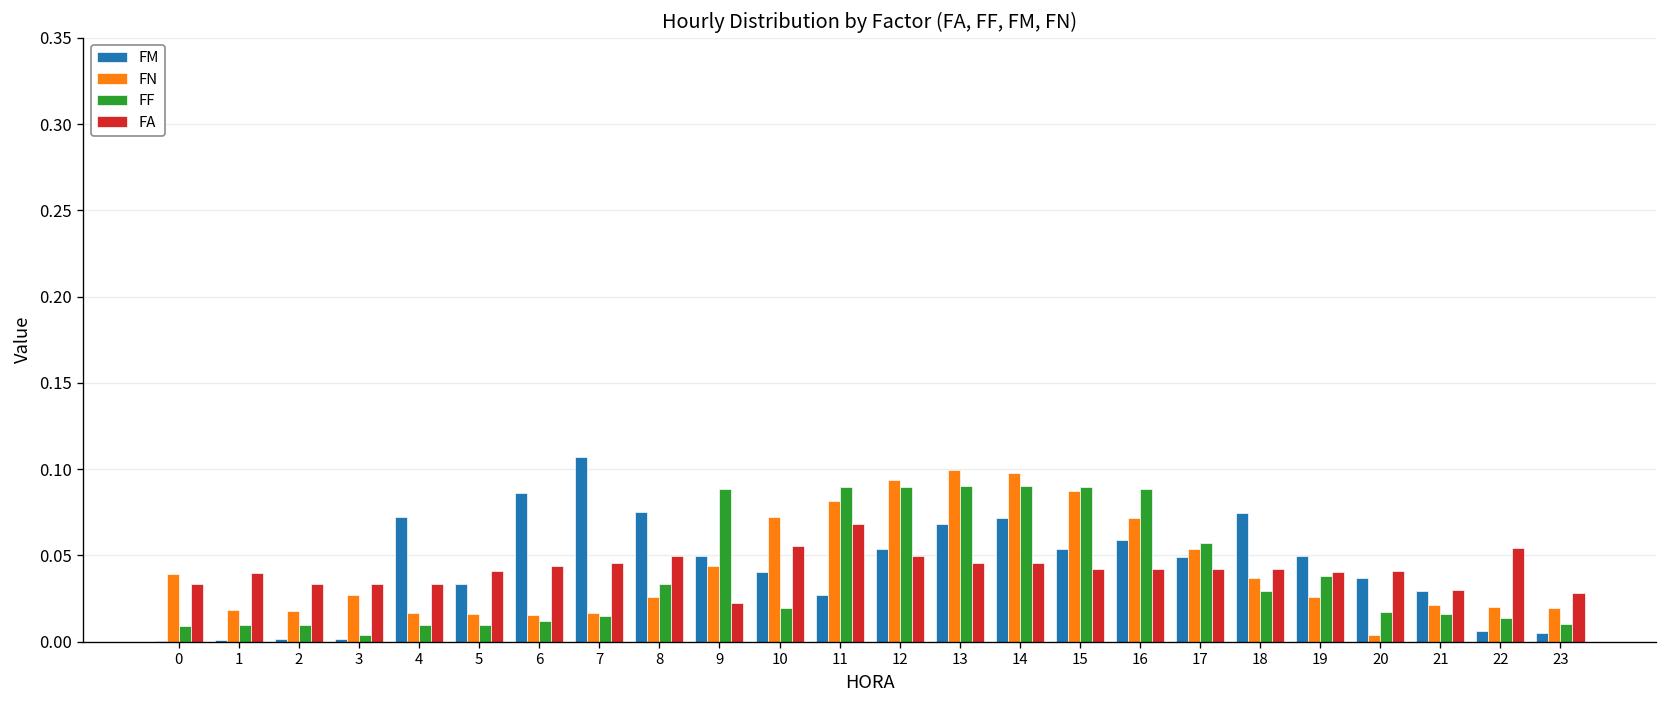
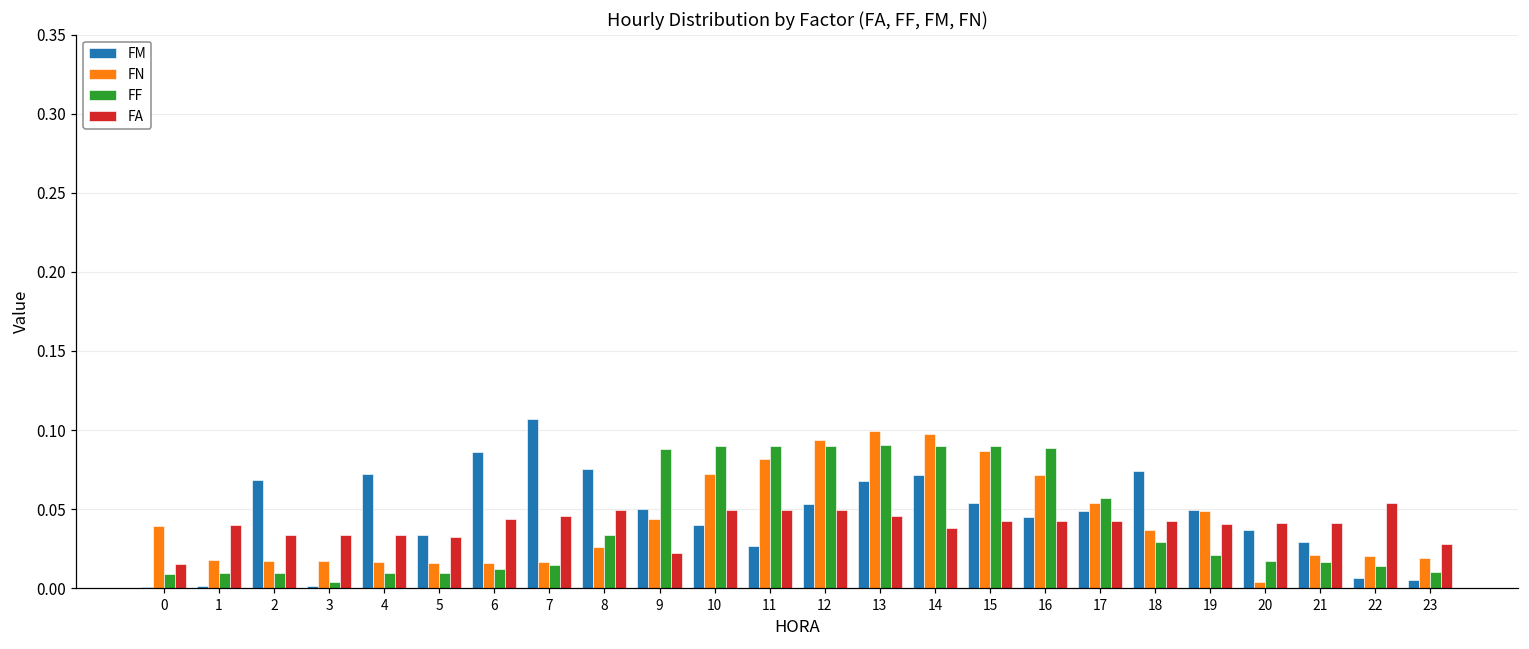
  {
    "FM": {
-     "2": 0.001,
+     "2": 0.068,
      "4": 0.072,
      "5": 0.033,
      "6": 0.086,
      "7": 0.107,
      "8": 0.075,
      "9": 0.050,
      "10": 0.040,
      "11": 0.027,
      "12": 0.053,
      "13": 0.068,
      "14": 0.072,
      "15": 0.054,
-     "16": 0.059,
+     "16": 0.045,
      "17": 0.049,
      "18": 0.074,
      "19": 0.049,
      "20": 0.037,
      "21": 0.029,
      "22": 0.006,
      "23": 0.005
    },
    "FN": {
      "0": 0.039,
      "1": 0.018,
      "2": 0.017,
-     "3": 0.027,
+     "3": 0.017,
      "4": 0.016,
      "5": 0.016,
      "6": 0.016,
      "7": 0.017,
      "8": 0.026,
      "9": 0.044,
      "10": 0.072,
      "11": 0.082,
      "12": 0.094,
      "13": 0.099,
      "14": 0.098,
      "15": 0.087,
      "16": 0.072,
      "17": 0.054,
      "18": 0.037,
-     "19": 0.026,
+     "19": 0.049,
      "20": 0.004,
      "21": 0.021,
      "22": 0.020,
      "23": 0.019
    },
    "FF": {
      "0": 0.009,
      "1": 0.010,
      "2": 0.010,
      "3": 0.004,
      "4": 0.010,
      "5": 0.010,
      "6": 0.012,
      "7": 0.015,
      "8": 0.034,
      "9": 0.088,
-     "10": 0.019,
+     "10": 0.090,
      "11": 0.090,
      "12": 0.090,
      "13": 0.090,
      "14": 0.090,
      "15": 0.090,
      "16": 0.089,
      "17": 0.057,
      "18": 0.029,
-     "19": 0.038,
+     "19": 0.021,
      "20": 0.017,
      "21": 0.016,
      "22": 0.014,
      "23": 0.010
    },
    "FA": {
-     "0": 0.034,
+     "0": 0.015,
      "1": 0.040,
      "2": 0.034,
      "3": 0.034,
      "4": 0.034,
-     "5": 0.041,
+     "5": 0.032,
      "6": 0.044,
      "7": 0.046,
      "8": 0.050,
      "9": 0.022,
-     "10": 0.056,
-     "11": 0.068,
+     "10": 0.050,
+     "11": 0.050,
      "12": 0.050,
      "13": 0.046,
-     "14": 0.046,
+     "14": 0.038,
      "15": 0.042,
      "16": 0.042,
      "17": 0.042,
      "18": 0.042,
      "19": 0.040,
      "20": 0.041,
-     "21": 0.030,
+     "21": 0.041,
      "22": 0.054,
      "23": 0.028
    }
  }
